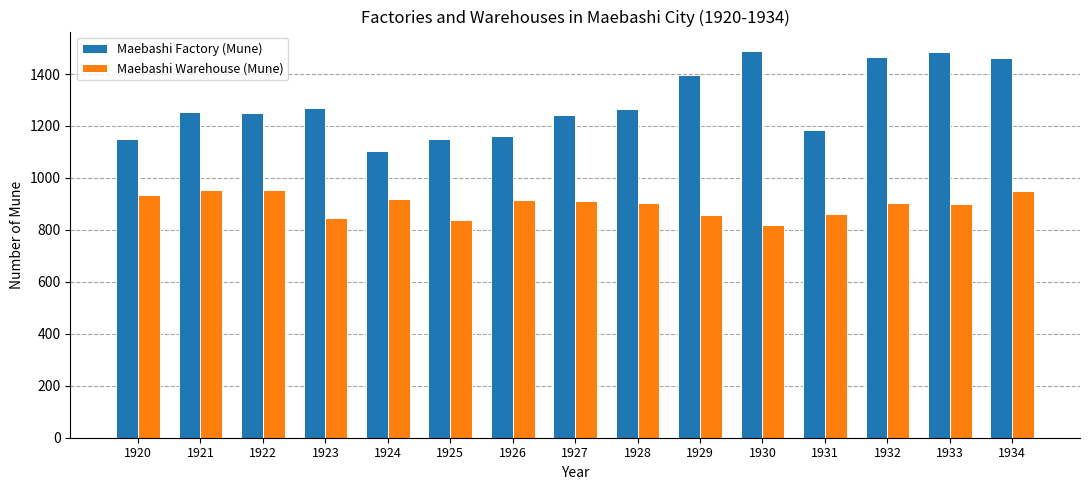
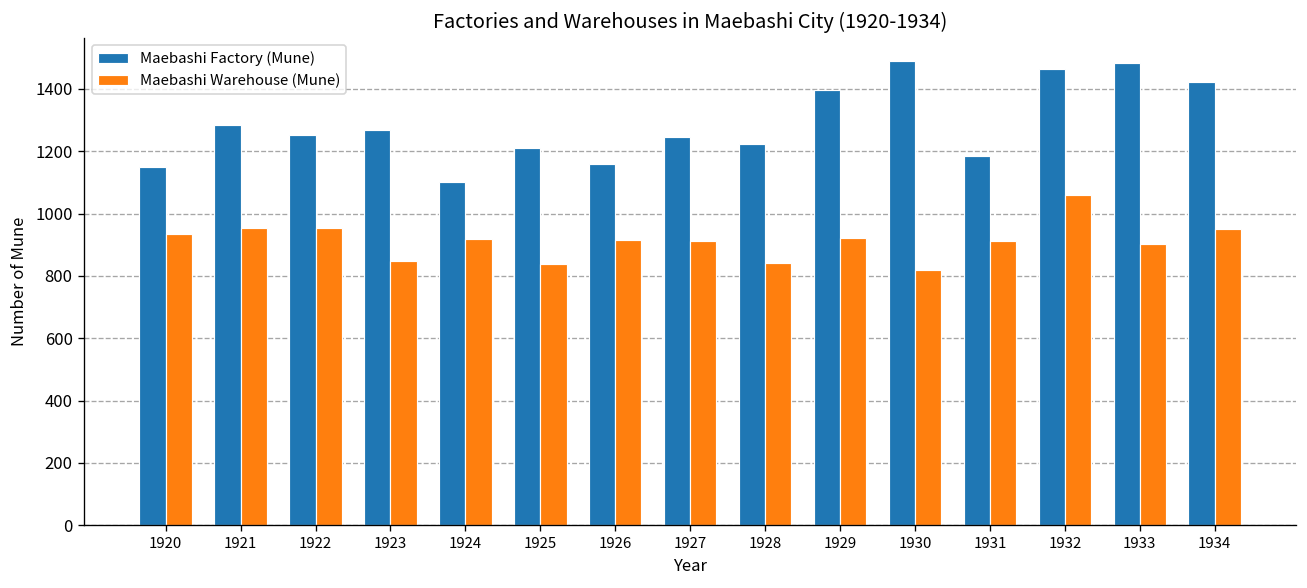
  {
    "Maebashi Factory (Mune)": {
      "1920": 1150,
-     "1921": 1250,
+     "1921": 1280,
      "1922": 1250,
      "1923": 1270,
      "1924": 1100,
-     "1925": 1150,
+     "1925": 1210,
      "1926": 1160,
      "1927": 1240,
-     "1928": 1270,
+     "1928": 1220,
      "1929": 1400,
      "1930": 1490,
      "1931": 1180,
      "1932": 1460,
      "1933": 1480,
-     "1934": 1460
+     "1934": 1420
    },
    "Maebashi Warehouse (Mune)": {
      "1920": 930,
      "1921": 950,
      "1922": 950,
      "1923": 850,
      "1924": 920,
      "1925": 840,
      "1926": 920,
      "1927": 910,
-     "1928": 900,
-     "1929": 860,
+     "1928": 840,
+     "1929": 920,
      "1930": 820,
-     "1931": 860,
-     "1932": 910,
+     "1931": 910,
+     "1932": 1060,
      "1933": 900,
      "1934": 950
    }
  }
